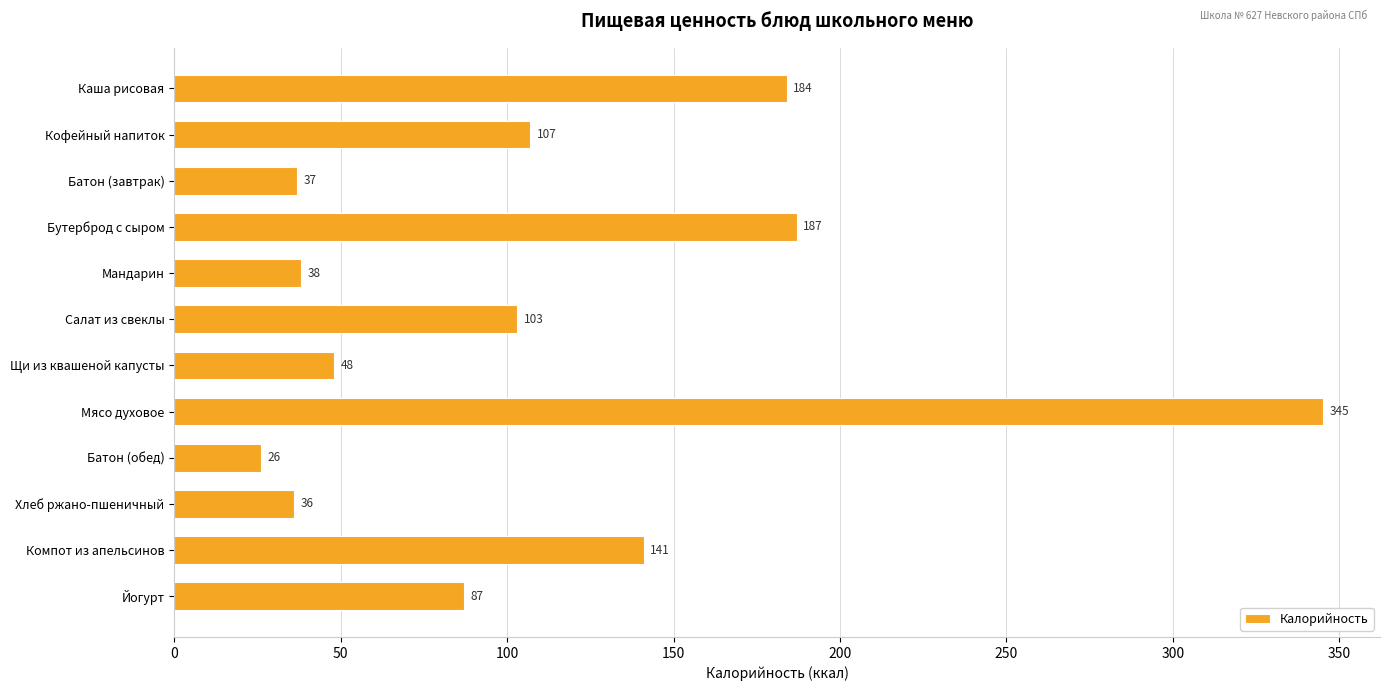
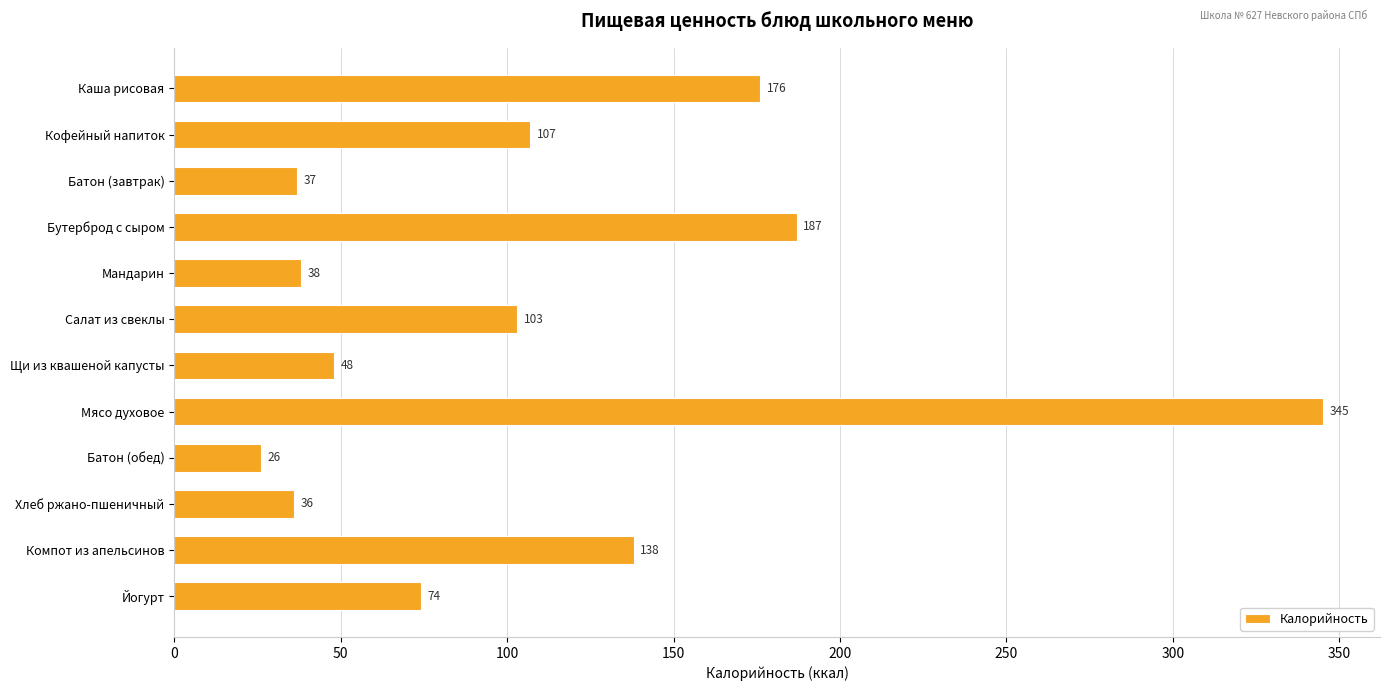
  {
-   "Каша рисовая": 184,
+   "Каша рисовая": 176,
    "Кофейный напиток": 107,
    "Батон (завтрак)": 37,
    "Бутерброд с сыром": 187,
    "Мандарин": 38,
    "Салат из свеклы": 103,
    "Щи из квашеной капусты": 48,
    "Мясо духовое": 345,
    "Батон (обед)": 26,
    "Хлеб ржано-пшеничный": 36,
-   "Компот из апельсинов": 141,
-   "Йогурт": 87
+   "Компот из апельсинов": 138,
+   "Йогурт": 74
  }
